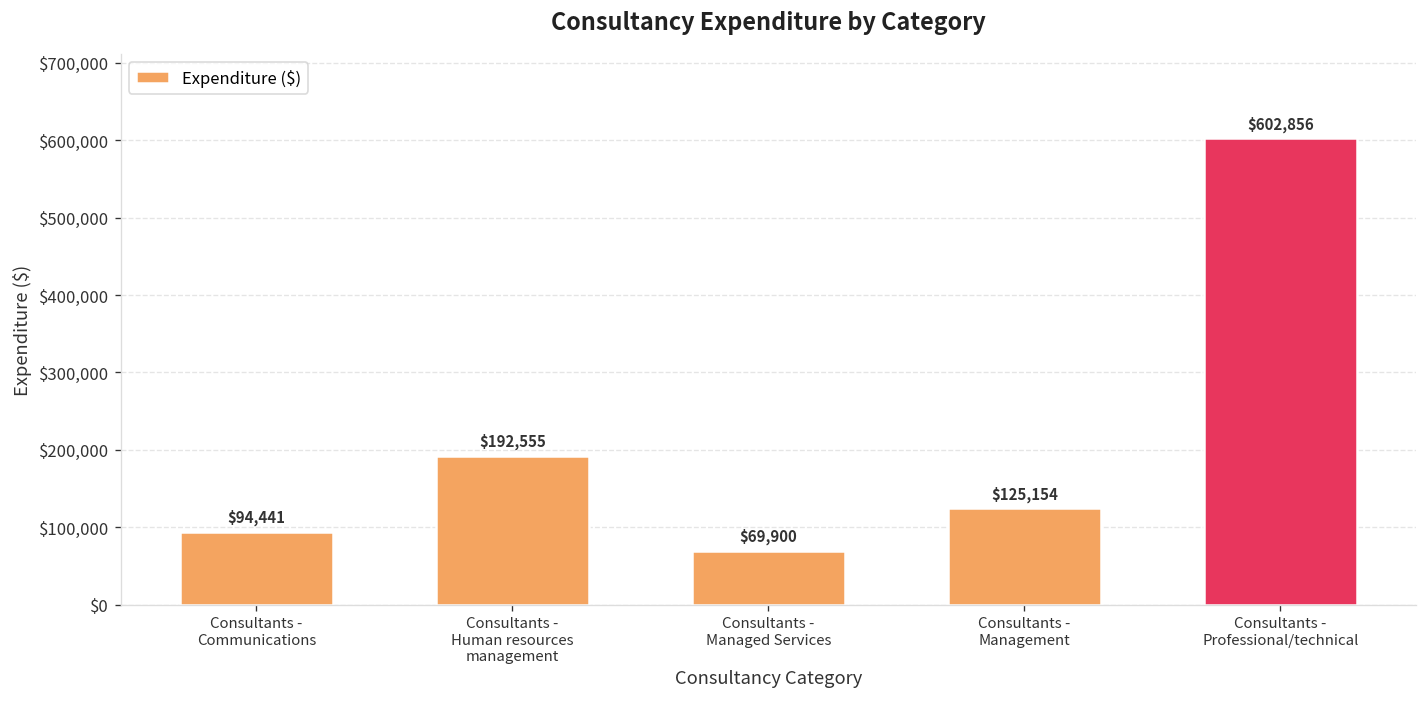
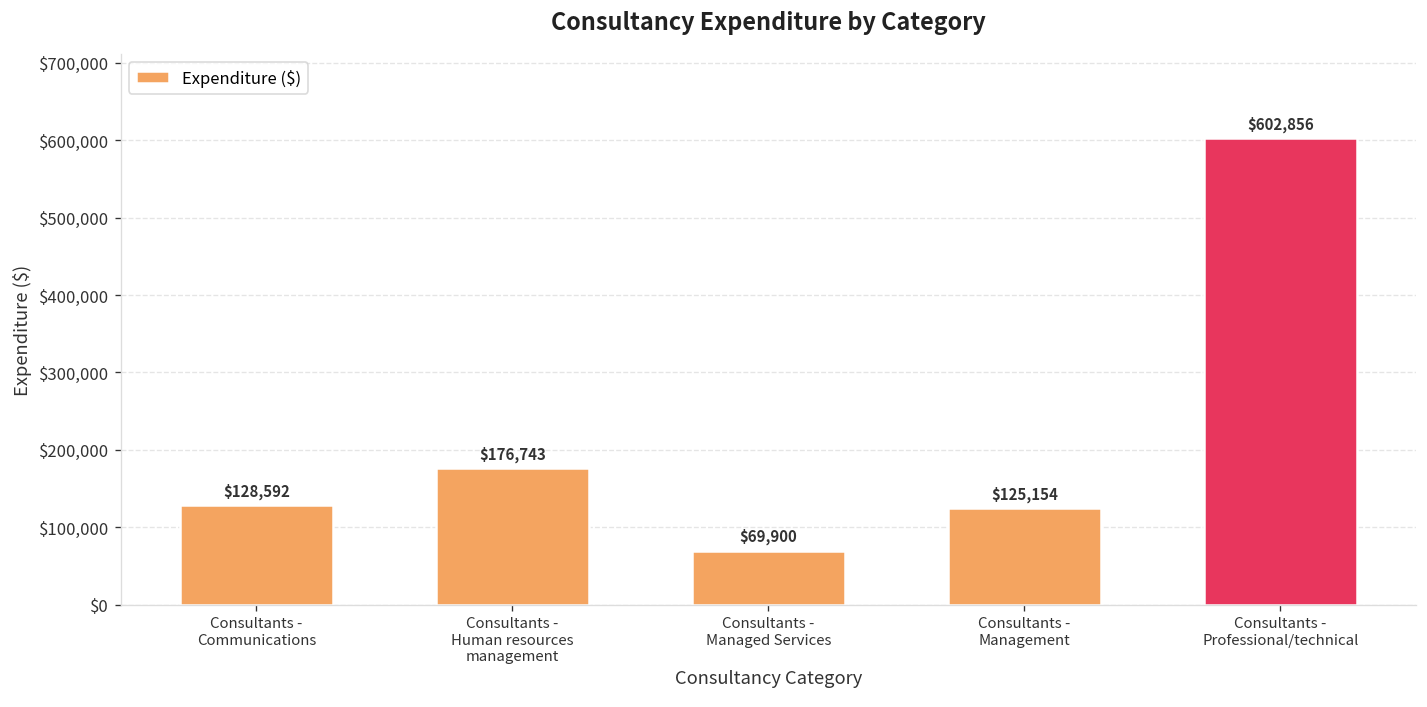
  {
-   "Consultants - Communications": "$94,441",
-   "Consultants - Human resources management": "$192,555",
+   "Consultants - Communications": "$128,592",
+   "Consultants - Human resources management": "$176,743",
    "Consultants - Managed Services": "$69,900",
    "Consultants - Management": "$125,154",
    "Consultants - Professional/technical": "$602,856"
  }
